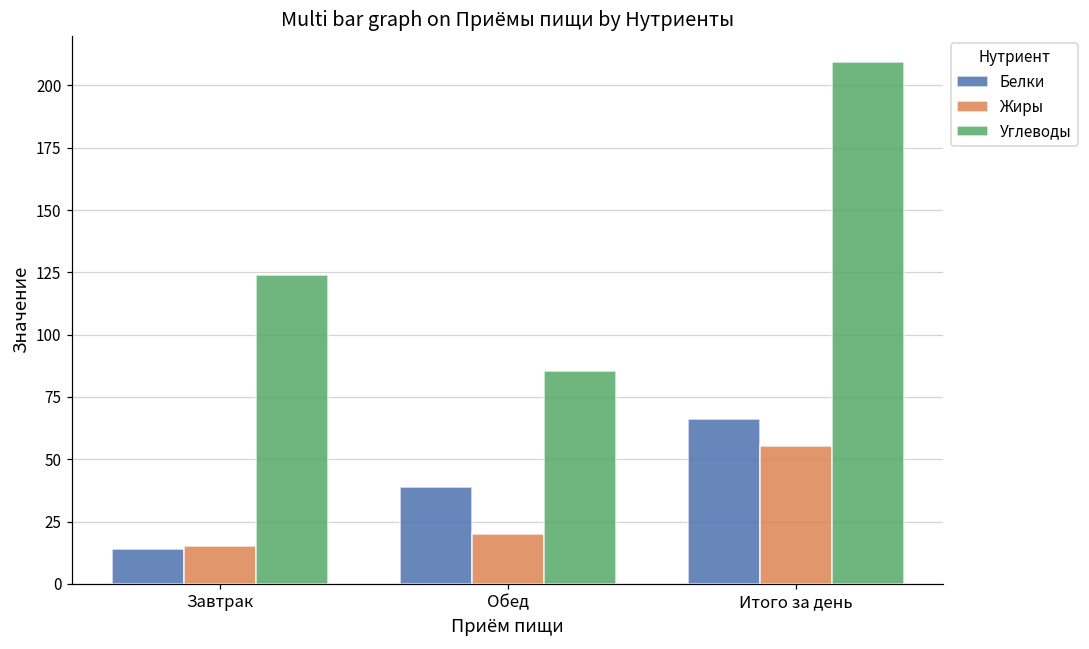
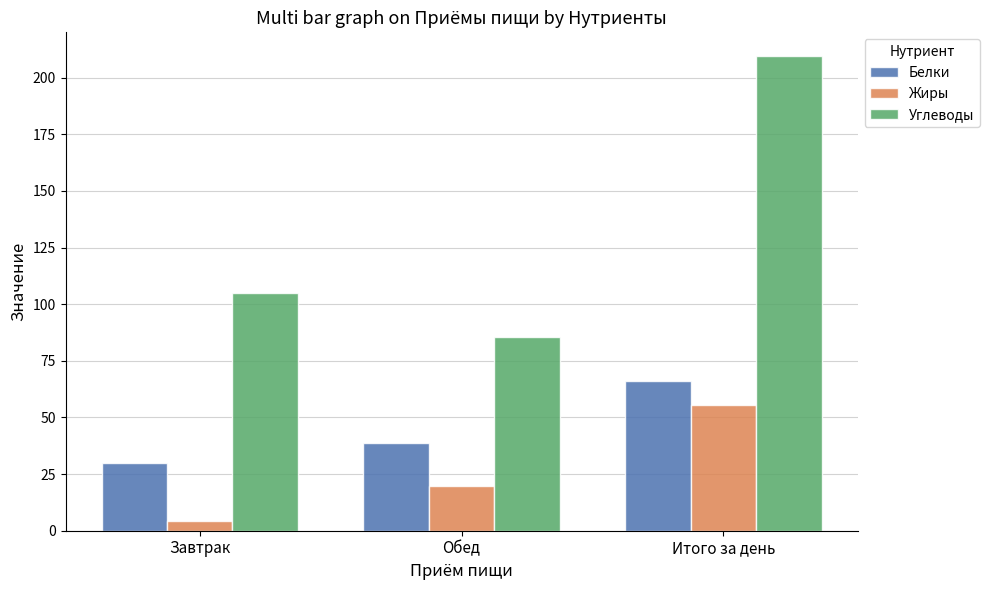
  {
    "Белки": {
-     "Завтрак": 14,
+     "Завтрак": 30,
      "Обед": 39,
      "Итого за день": 66
    },
    "Жиры": {
-     "Завтрак": 15,
+     "Завтрак": 4,
      "Обед": 20,
      "Итого за день": 55
    },
    "Углеводы": {
-     "Завтрак": 124,
+     "Завтрак": 105,
      "Обед": 86,
      "Итого за день": 210
    }
  }
